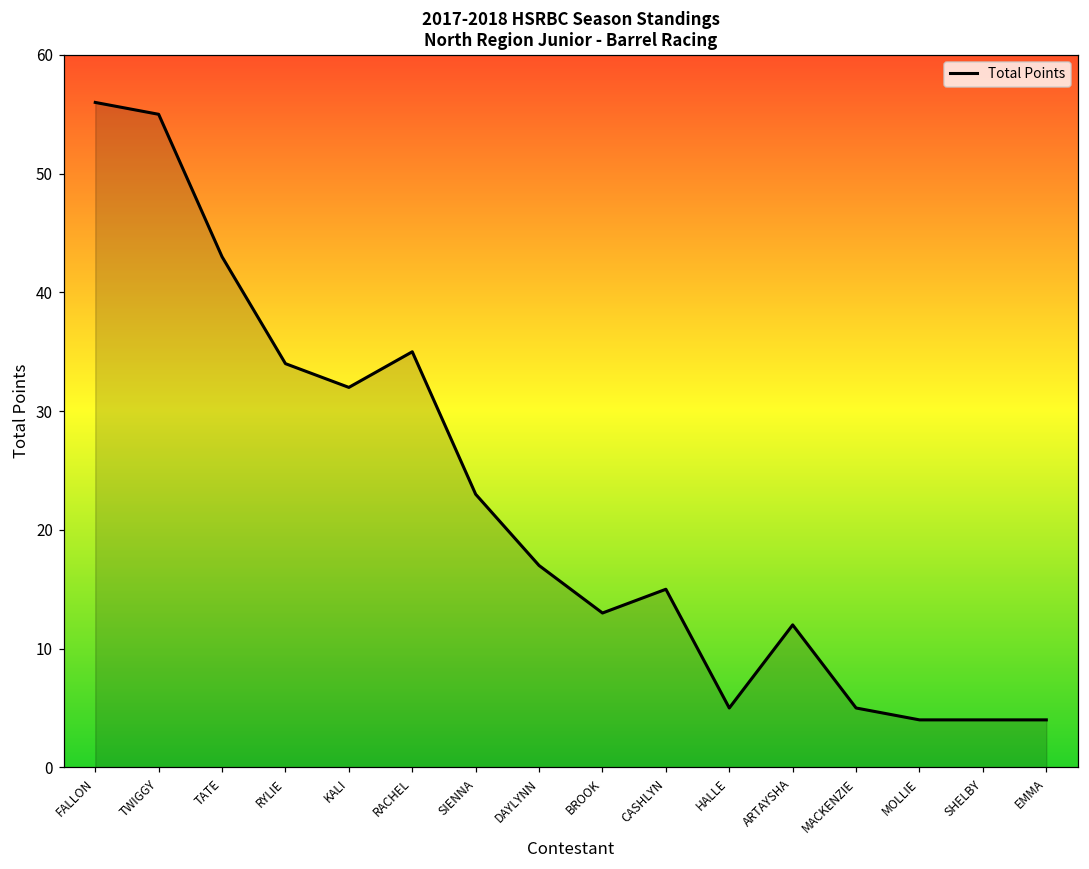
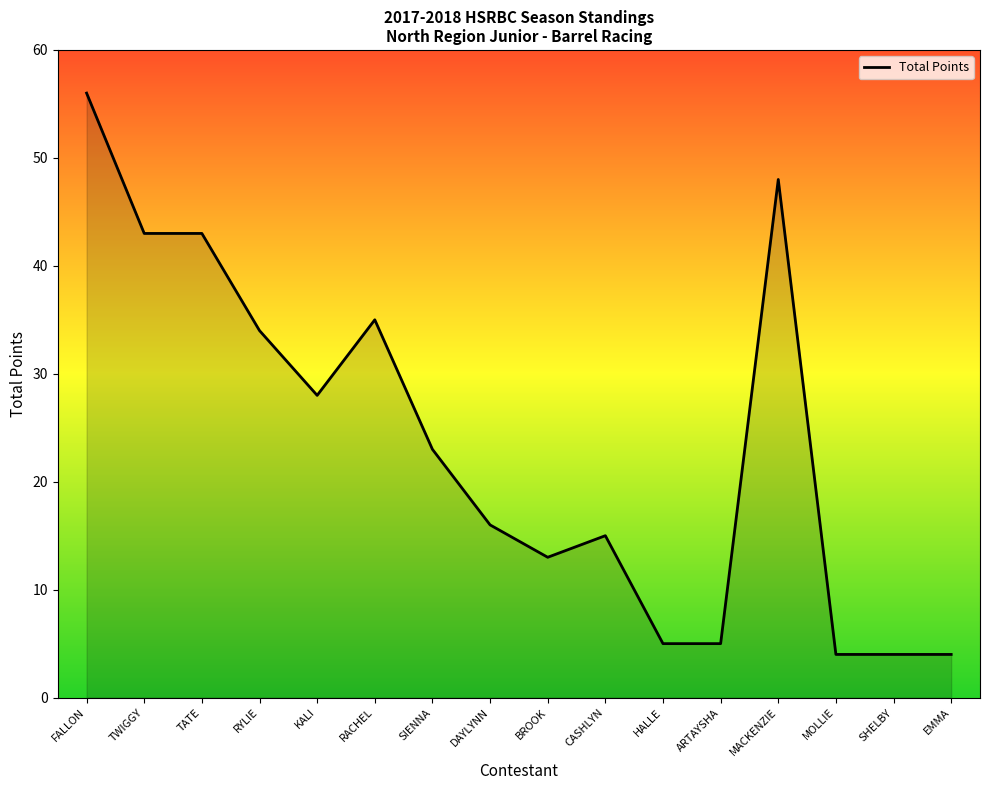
  {
    "FALLON": 56,
-   "TWIGGY": 55,
+   "TWIGGY": 43,
    "TATE": 43,
    "RYLIE": 34,
-   "KALI": 32,
+   "KALI": 28,
    "RACHEL": 35,
    "SIENNA": 23,
-   "DAYLYNN": 17,
+   "DAYLYNN": 16,
    "BROOK": 13,
    "CASHLYN": 15,
    "HALLE": 5,
-   "ARTAYSHA": 12,
-   "MACKENZIE": 5,
+   "ARTAYSHA": 5,
+   "MACKENZIE": 48,
    "MOLLIE": 4,
    "SHELBY": 4,
    "EMMA": 4
  }
